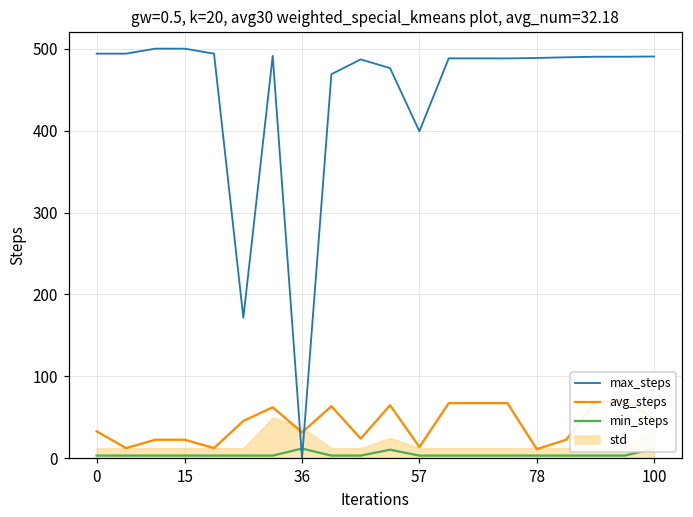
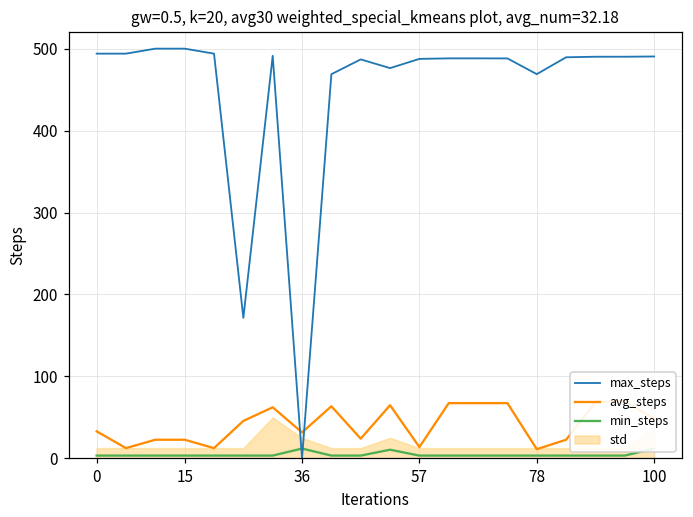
  {
    "min_steps": {
      "0": 0,
      "15": 0,
      "36": 10,
      "57": 0,
      "78": 0
    },
    "std": {
      "0": 10,
      "15": 10,
-     "36": 40
+     "36": 30
    },
    "avg_steps": {
      "0": 30,
      "15": 20,
      "36": 30
    },
    "max_steps": {
      "0": 490,
      "15": 500,
      "36": 0,
-     "57": 400,
-     "78": 490,
+     "57": 490,
+     "78": 470,
      "100": 490
    }
  }
